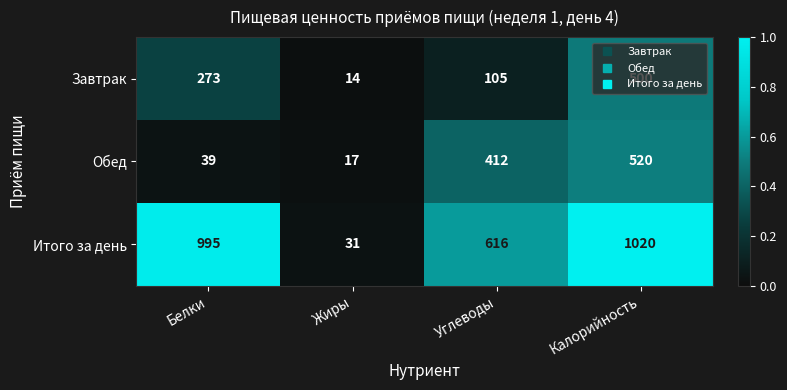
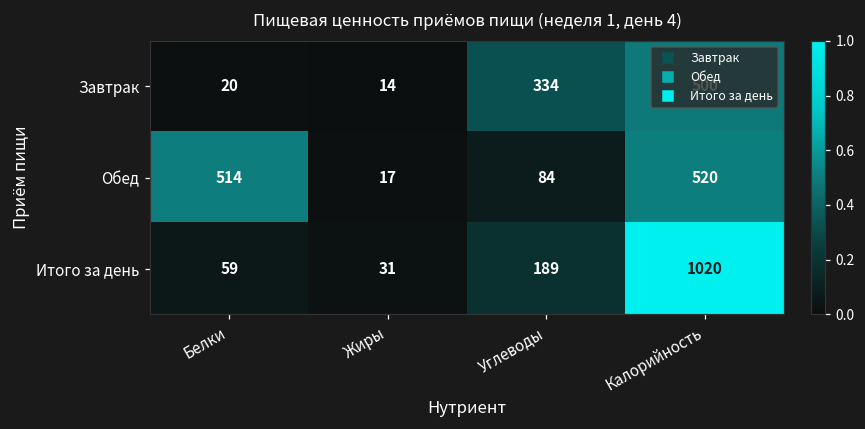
  {
    "Завтрак": {
-     "Белки": 273,
+     "Белки": 20,
      "Жиры": 14,
-     "Углеводы": 105
+     "Углеводы": 334
    },
    "Обед": {
-     "Белки": 39,
+     "Белки": 514,
      "Жиры": 17,
-     "Углеводы": 412,
+     "Углеводы": 84,
      "Калорийность": 520
    },
    "Итого за день": {
-     "Белки": 995,
+     "Белки": 59,
      "Жиры": 31,
-     "Углеводы": 616,
+     "Углеводы": 189,
      "Калорийность": 1020
    }
  }
